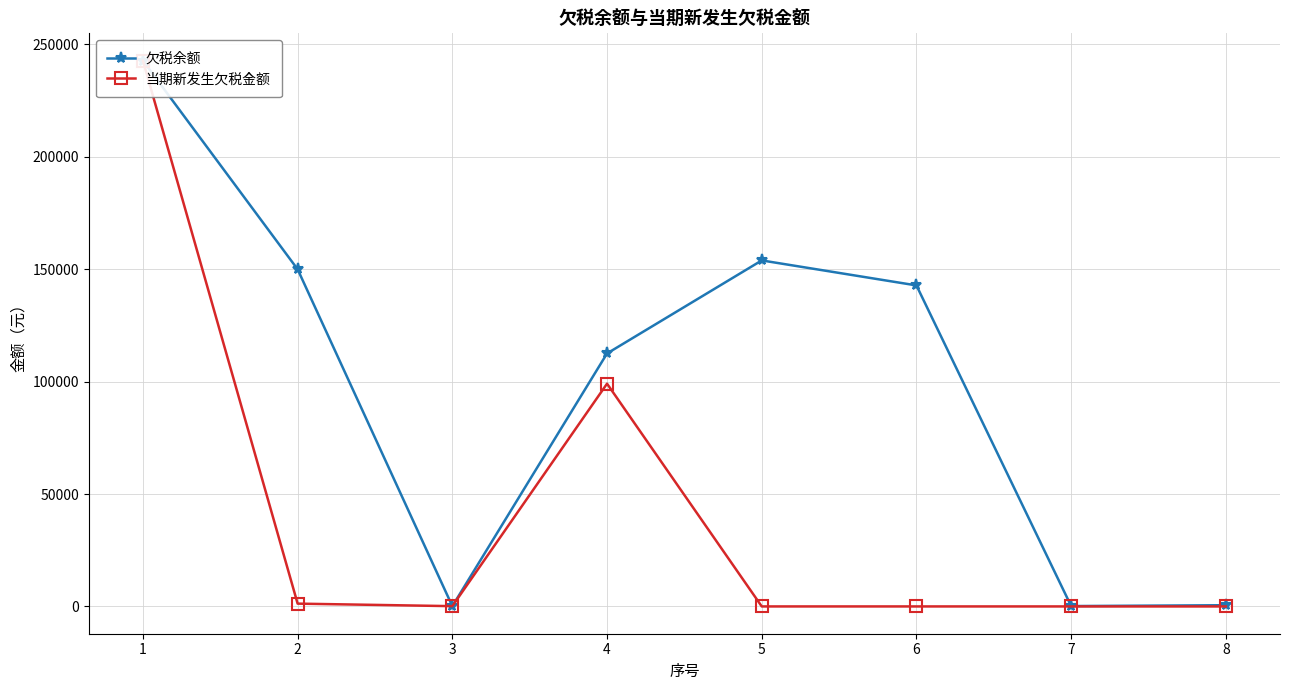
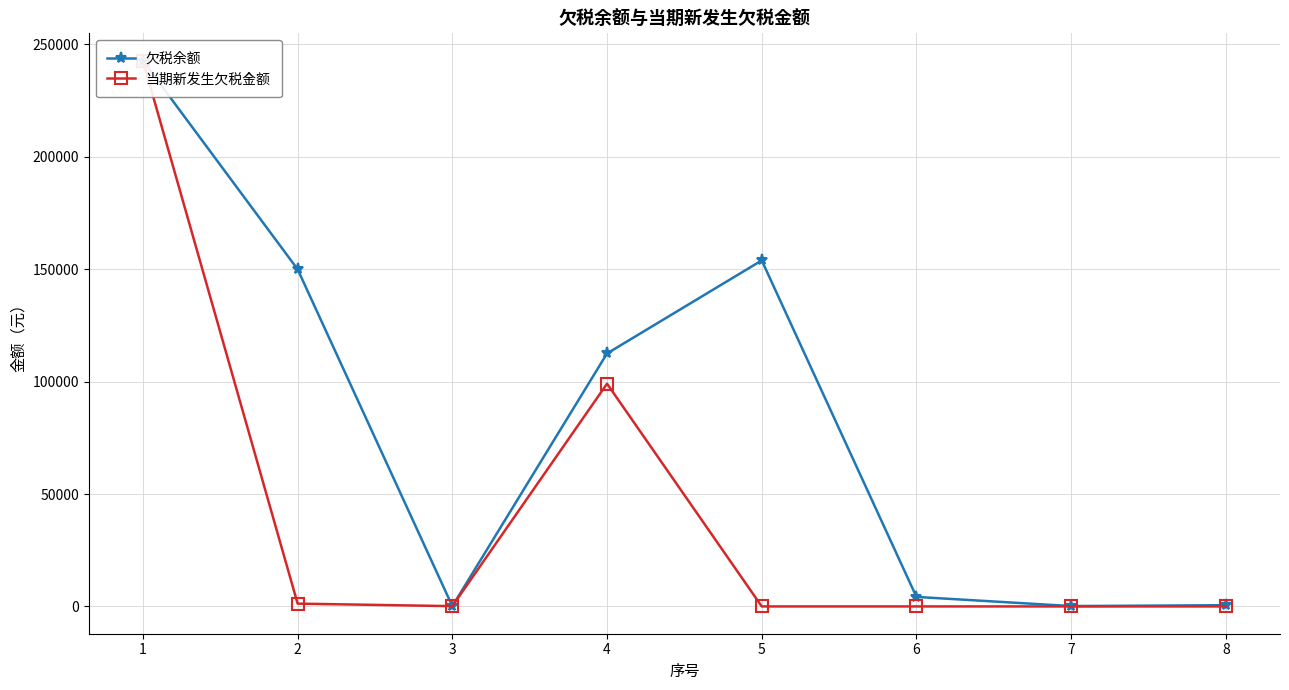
  {
    "欠税余额": {
      "2": 150000,
      "4": 112000,
      "5": 154000,
-     "6": 143000
+     "6": 4000
    },
    "当期新发生欠税金额": {
      "2": 1000,
      "4": 99000,
      "5": 0,
      "6": 0
    }
  }
